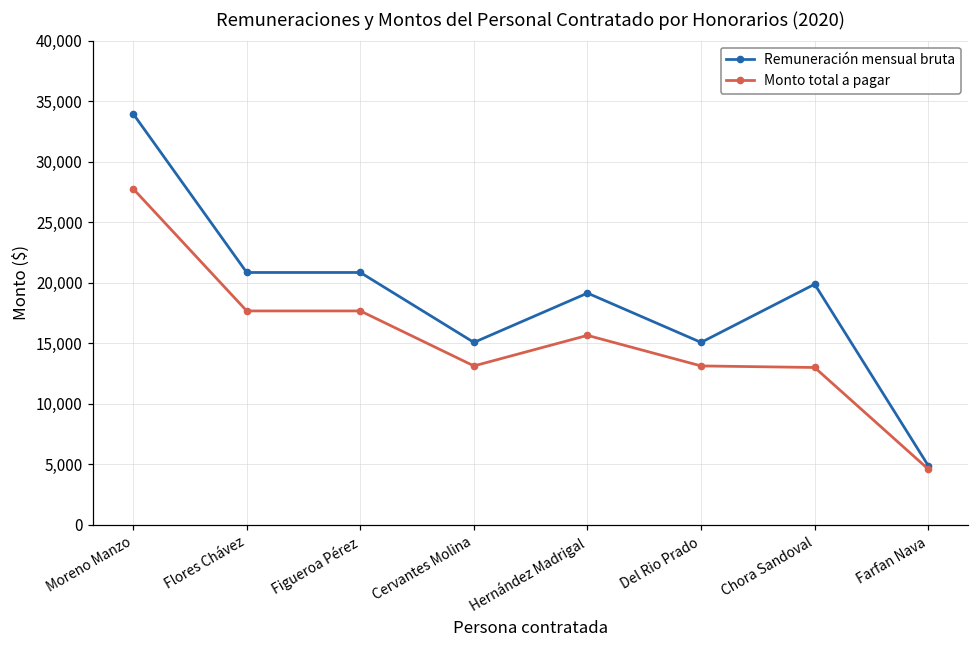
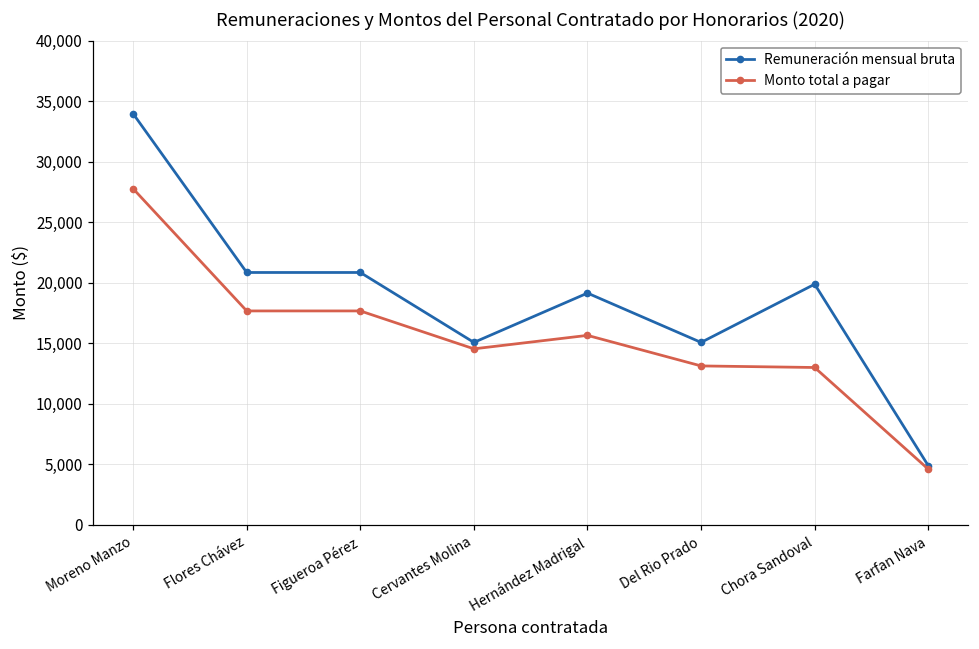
  {
    "Remuneración mensual bruta": {
      "Moreno Manzo": "34,000",
      "Flores Chávez": "20,900",
      "Figueroa Pérez": "20,900",
      "Cervantes Molina": "15,100",
      "Hernández Madrigal": "19,100",
      "Del Rio Prado": "15,100",
      "Chora Sandoval": "19,900",
      "Farfan Nava": "4,900"
    },
    "Monto total a pagar": {
      "Moreno Manzo": "27,800",
      "Flores Chávez": "17,700",
      "Figueroa Pérez": "17,700",
-     "Cervantes Molina": "13,100",
+     "Cervantes Molina": "14,500",
      "Hernández Madrigal": "15,700",
      "Del Rio Prado": "13,100",
      "Chora Sandoval": "13,000",
      "Farfan Nava": "4,600"
    }
  }
